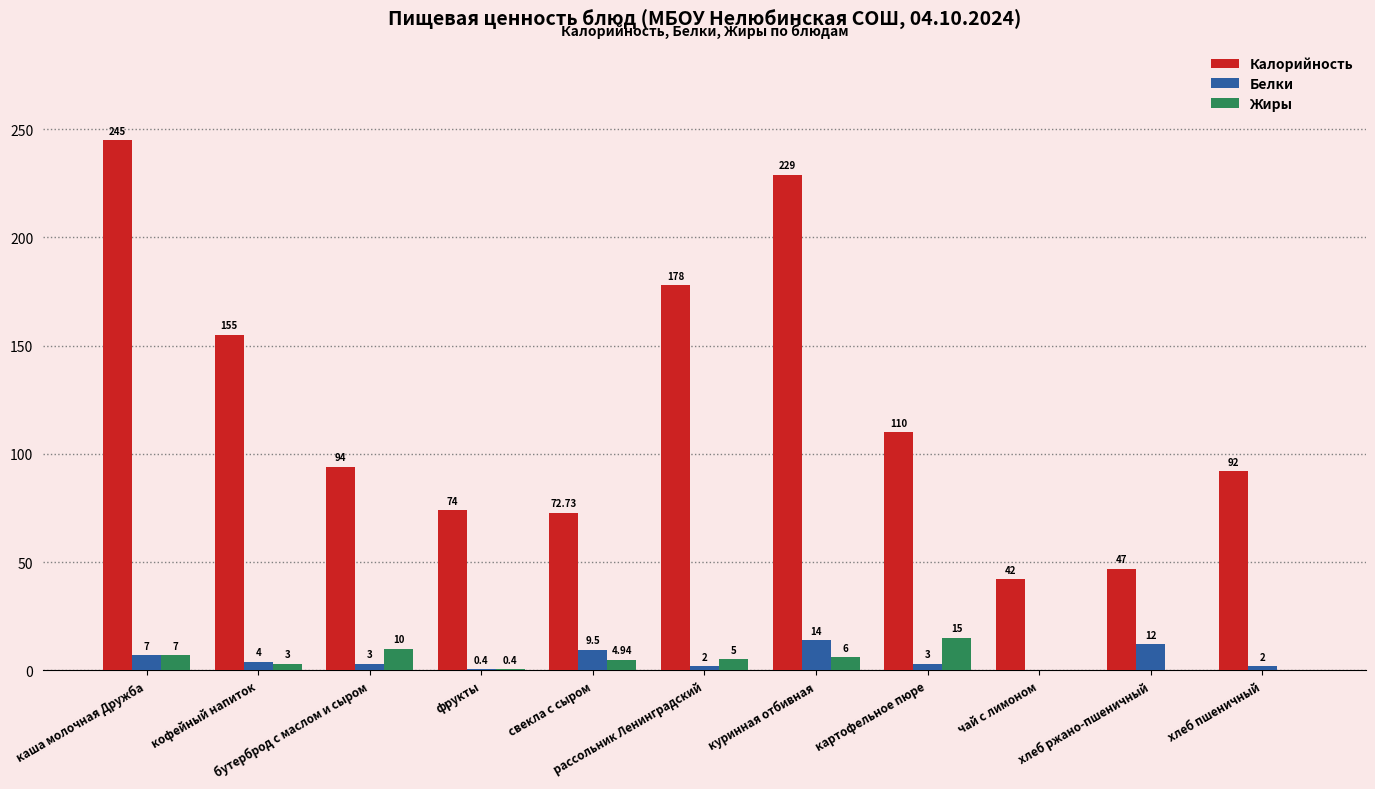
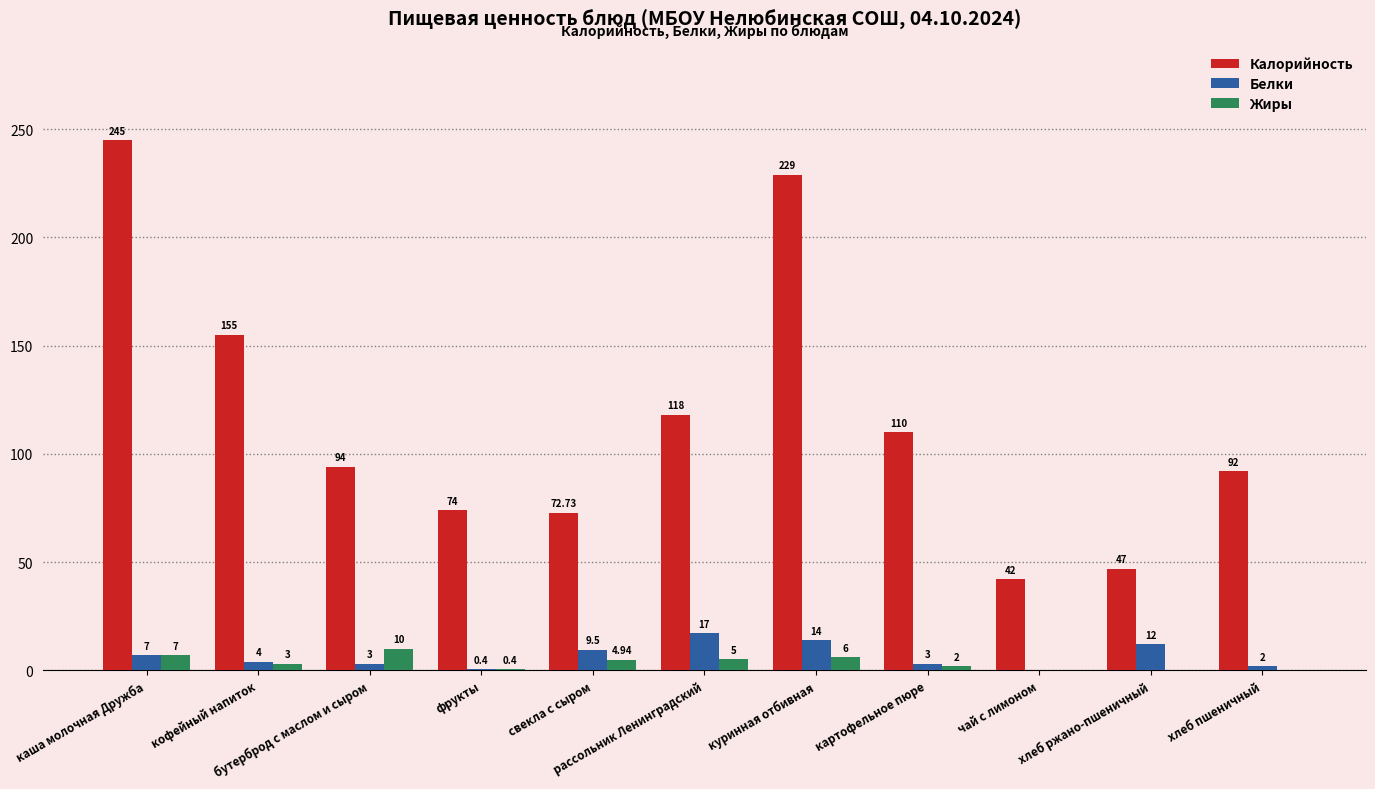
  {
    "Калорийность": {
      "каша молочная Дружба": 245,
      "кофейный напиток": 155,
      "бутерброд с маслом и сыром": 94,
      "фрукты": 74,
      "свекла с сыром": 72.73,
-     "рассольник Ленинградский": 178,
+     "рассольник Ленинградский": 118,
      "куринная отбивная": 229,
      "картофельное пюре": 110,
      "чай с лимоном": 42,
      "хлеб ржано-пшеничный": 47,
      "хлеб пшеничный": 92
    },
    "Белки": {
      "каша молочная Дружба": 7,
      "кофейный напиток": 4,
      "бутерброд с маслом и сыром": 3,
      "фрукты": 0.4,
      "свекла с сыром": 9.5,
-     "рассольник Ленинградский": 2,
+     "рассольник Ленинградский": 17,
      "куринная отбивная": 14,
      "картофельное пюре": 3,
      "хлеб ржано-пшеничный": 12,
      "хлеб пшеничный": 2
    },
    "Жиры": {
      "каша молочная Дружба": 7,
      "кофейный напиток": 3,
      "бутерброд с маслом и сыром": 10,
      "фрукты": 0.4,
      "свекла с сыром": 4.94,
      "рассольник Ленинградский": 5,
      "куринная отбивная": 6,
-     "картофельное пюре": 15
+     "картофельное пюре": 2
    }
  }
